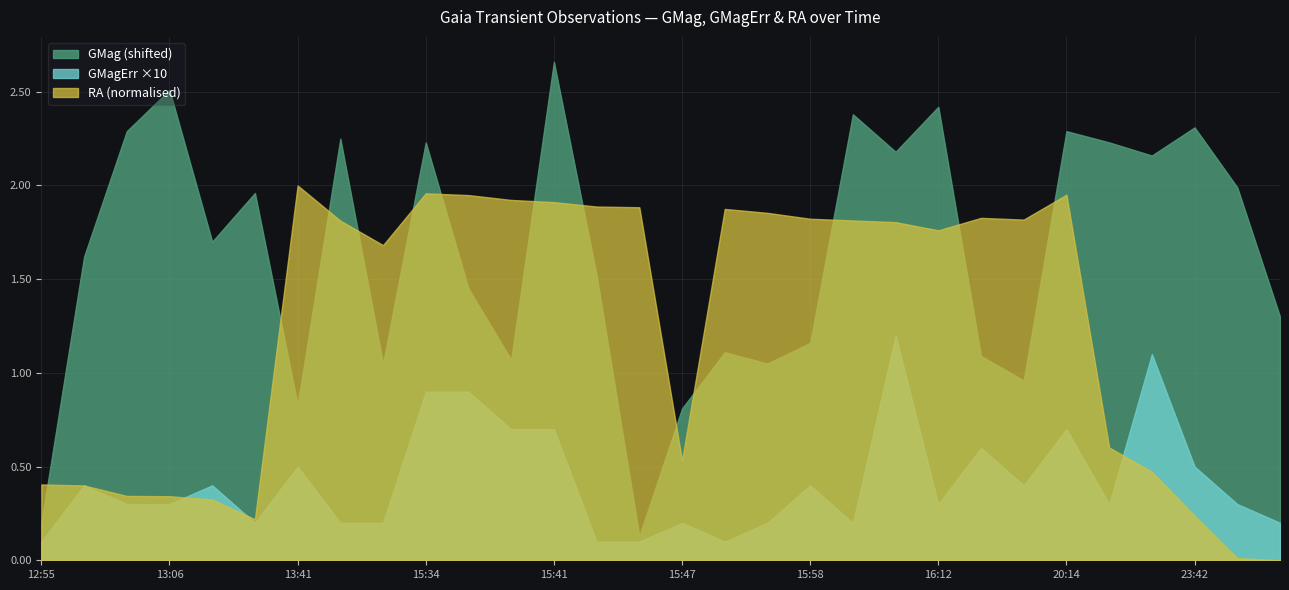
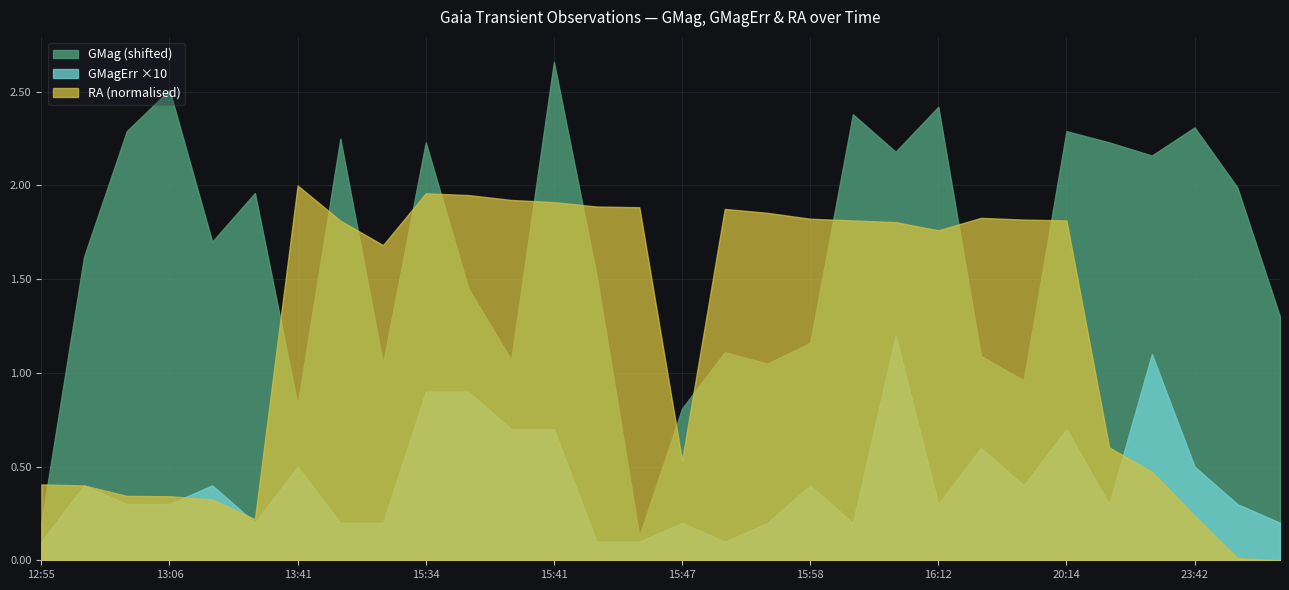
  {
    "GMag (shifted)": {
      "12:55": 0.20,
      "13:41": 0.83,
      "15:34": 2.23,
      "15:41": 2.66,
      "15:47": 0.81,
      "15:58": 1.16,
      "16:12": 2.42,
      "20:14": 2.29,
      "23:42": 2.31
    },
    "GMagErr ×10": {
      "12:55": 0.10,
      "13:06": 0.30,
      "13:41": 0.50,
      "15:34": 0.90,
      "15:41": 0.70,
      "15:47": 0.20,
      "15:58": 0.40,
      "16:12": 0.30,
      "20:14": 0.70,
      "23:42": 0.50
    },
    "RA (normalised)": {
      "12:55": 0.40,
      "13:06": 0.34,
      "13:41": 2.00,
      "15:34": 1.96,
      "15:41": 1.91,
      "15:47": 0.53,
      "15:58": 1.82,
      "16:12": 1.76,
-     "20:14": 1.95,
+     "20:14": 1.81,
      "23:42": 0.24
    }
  }
